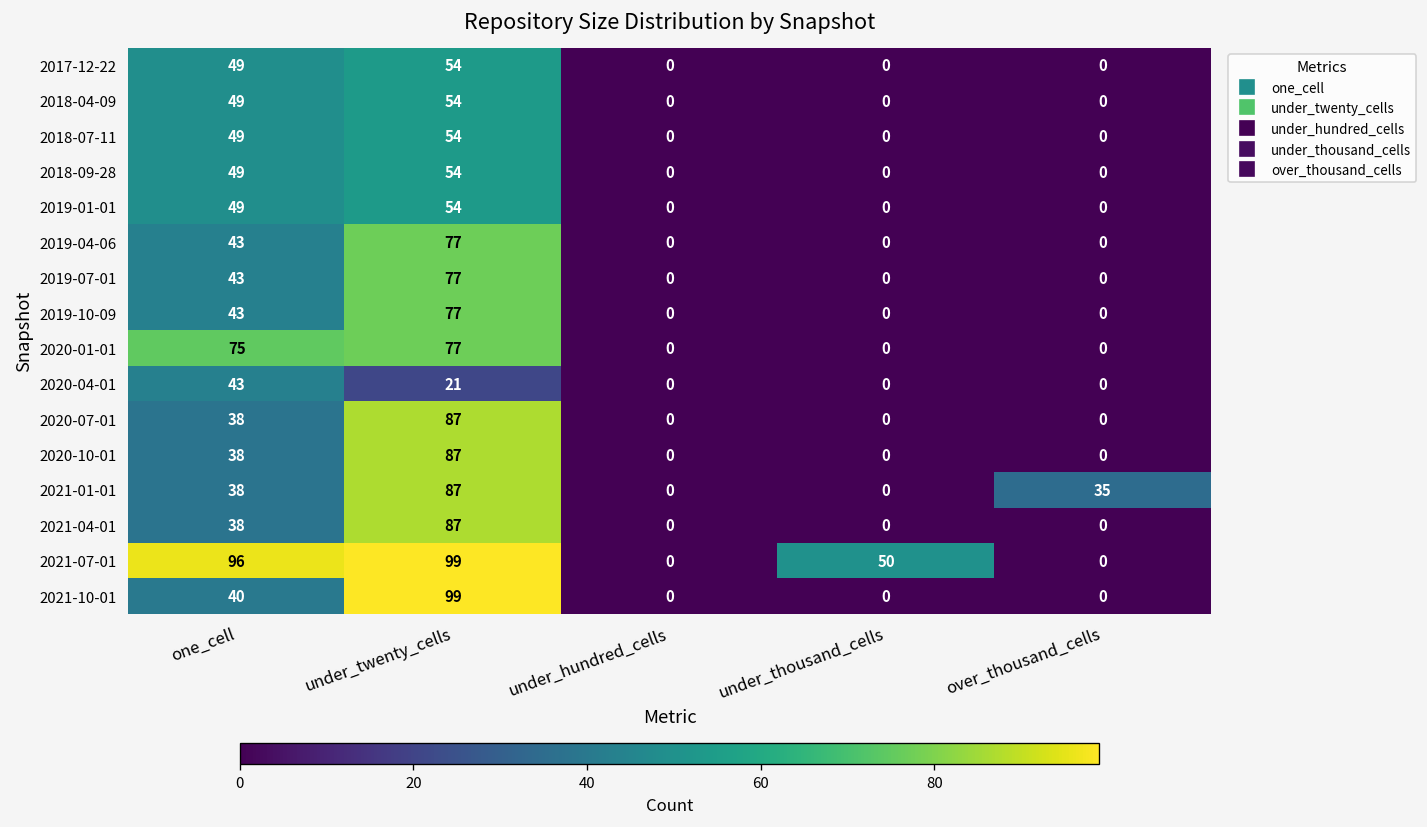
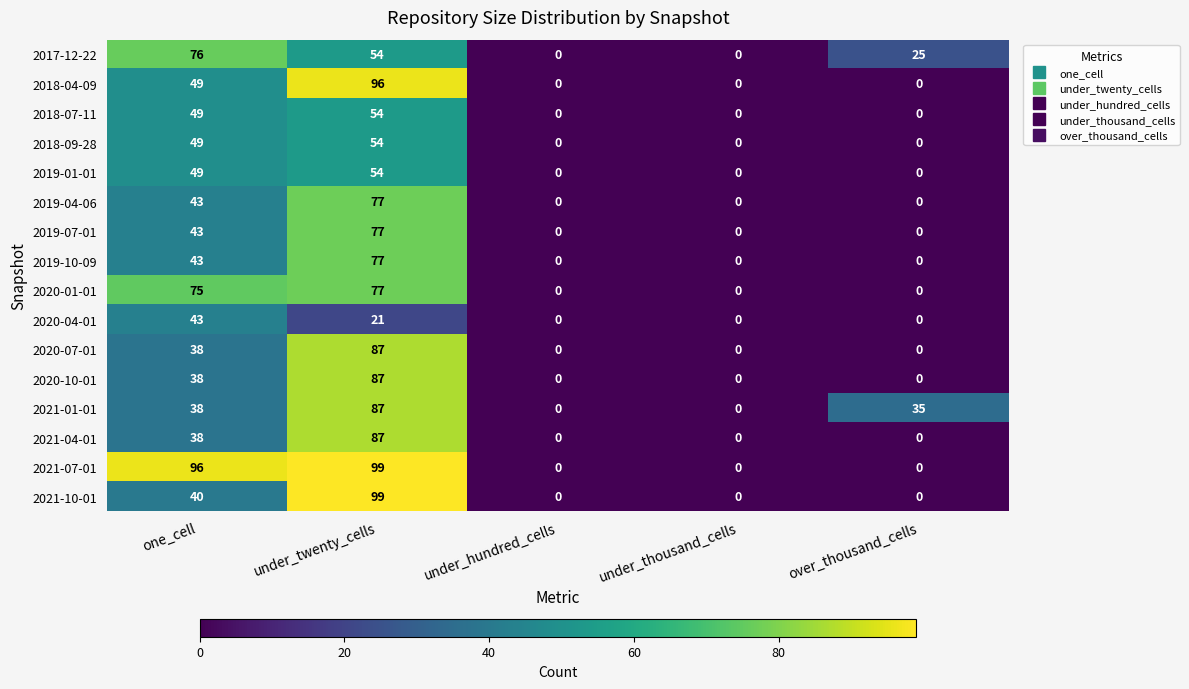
  {
    "2017-12-22": {
-     "one_cell": 49,
+     "one_cell": 76,
      "under_twenty_cells": 54,
      "under_hundred_cells": 0,
      "under_thousand_cells": 0,
-     "over_thousand_cells": 0
+     "over_thousand_cells": 25
    },
    "2018-04-09": {
      "one_cell": 49,
-     "under_twenty_cells": 54,
+     "under_twenty_cells": 96,
      "under_hundred_cells": 0,
      "under_thousand_cells": 0,
      "over_thousand_cells": 0
    },
    "2018-07-11": {
      "one_cell": 49,
      "under_twenty_cells": 54,
      "under_hundred_cells": 0,
      "under_thousand_cells": 0,
      "over_thousand_cells": 0
    },
    "2018-09-28": {
      "one_cell": 49,
      "under_twenty_cells": 54,
      "under_hundred_cells": 0,
      "under_thousand_cells": 0,
      "over_thousand_cells": 0
    },
    "2019-01-01": {
      "one_cell": 49,
      "under_twenty_cells": 54,
      "under_hundred_cells": 0,
      "under_thousand_cells": 0,
      "over_thousand_cells": 0
    },
    "2019-04-06": {
      "one_cell": 43,
      "under_twenty_cells": 77,
      "under_hundred_cells": 0,
      "under_thousand_cells": 0,
      "over_thousand_cells": 0
    },
    "2019-07-01": {
      "one_cell": 43,
      "under_twenty_cells": 77,
      "under_hundred_cells": 0,
      "under_thousand_cells": 0,
      "over_thousand_cells": 0
    },
    "2019-10-09": {
      "one_cell": 43,
      "under_twenty_cells": 77,
      "under_hundred_cells": 0,
      "under_thousand_cells": 0,
      "over_thousand_cells": 0
    },
    "2020-01-01": {
      "one_cell": 75,
      "under_twenty_cells": 77,
      "under_hundred_cells": 0,
      "under_thousand_cells": 0,
      "over_thousand_cells": 0
    },
    "2020-04-01": {
      "one_cell": 43,
      "under_twenty_cells": 21,
      "under_hundred_cells": 0,
      "under_thousand_cells": 0,
      "over_thousand_cells": 0
    },
    "2020-07-01": {
      "one_cell": 38,
      "under_twenty_cells": 87,
      "under_hundred_cells": 0,
      "under_thousand_cells": 0,
      "over_thousand_cells": 0
    },
    "2020-10-01": {
      "one_cell": 38,
      "under_twenty_cells": 87,
      "under_hundred_cells": 0,
      "under_thousand_cells": 0,
      "over_thousand_cells": 0
    },
    "2021-01-01": {
      "one_cell": 38,
      "under_twenty_cells": 87,
      "under_hundred_cells": 0,
      "under_thousand_cells": 0,
      "over_thousand_cells": 35
    },
    "2021-04-01": {
      "one_cell": 38,
      "under_twenty_cells": 87,
      "under_hundred_cells": 0,
      "under_thousand_cells": 0,
      "over_thousand_cells": 0
    },
    "2021-07-01": {
      "one_cell": 96,
      "under_twenty_cells": 99,
      "under_hundred_cells": 0,
-     "under_thousand_cells": 50,
+     "under_thousand_cells": 0,
      "over_thousand_cells": 0
    },
    "2021-10-01": {
      "one_cell": 40,
      "under_twenty_cells": 99,
      "under_hundred_cells": 0,
      "under_thousand_cells": 0,
      "over_thousand_cells": 0
    }
  }
